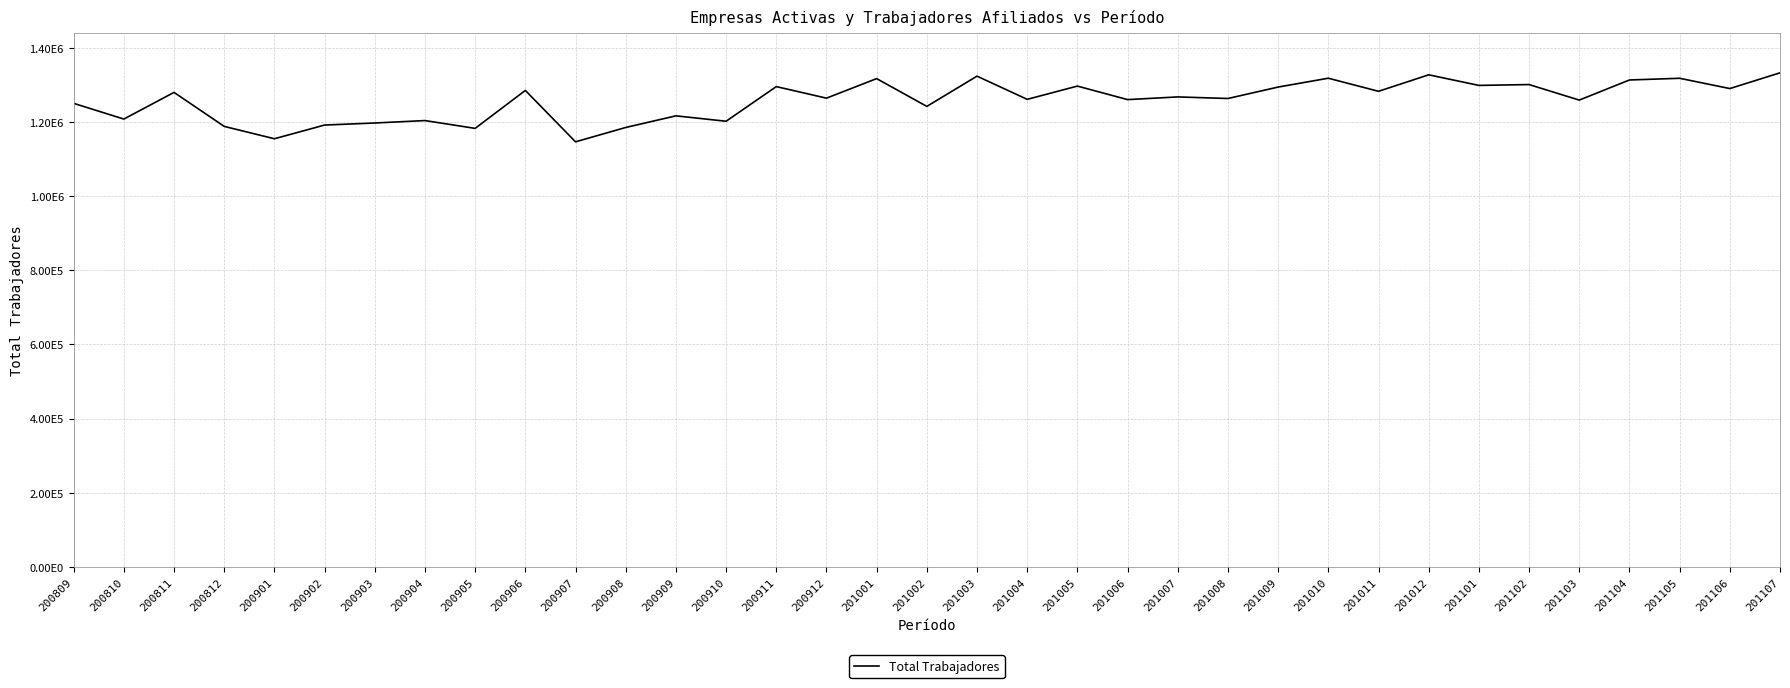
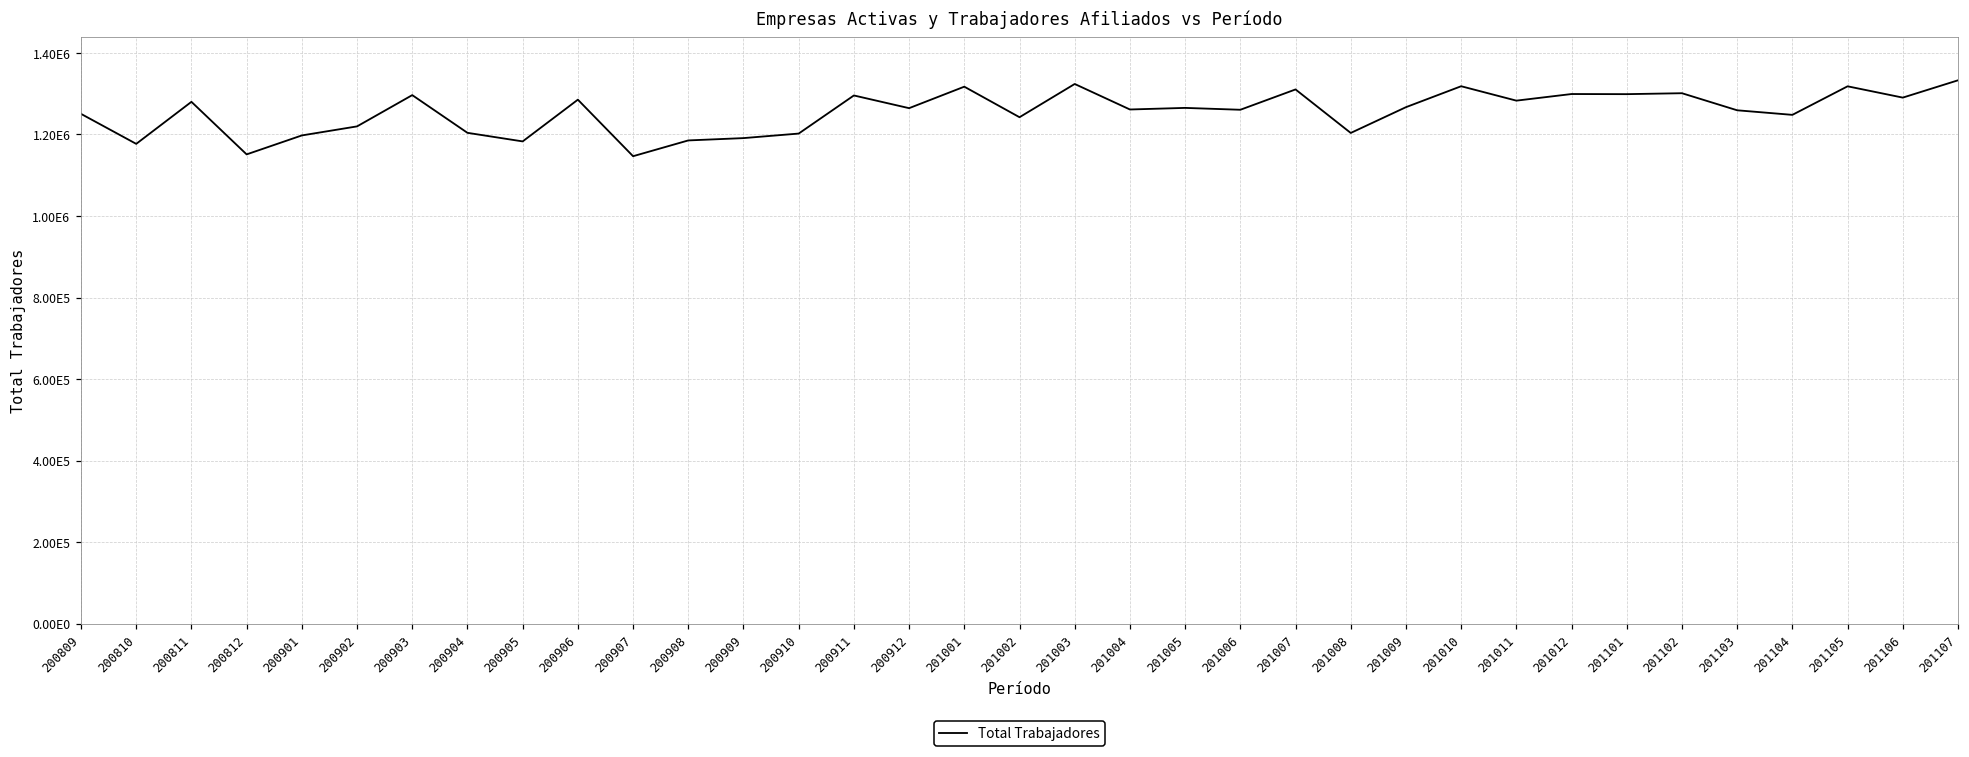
  {
    "200809": 1250000,
-   "200810": 1210000,
+   "200810": 1180000,
    "200811": 1280000,
-   "200812": 1190000,
-   "200901": 1150000,
-   "200902": 1190000,
-   "200903": 1200000,
+   "200812": 1150000,
+   "200901": 1200000,
+   "200902": 1220000,
+   "200903": 1300000,
    "200904": 1200000,
    "200905": 1180000,
    "200906": 1290000,
    "200907": 1150000,
    "200908": 1190000,
-   "200909": 1220000,
+   "200909": 1190000,
    "200910": 1200000,
    "200911": 1300000,
    "200912": 1260000,
    "201001": 1320000,
    "201002": 1240000,
    "201003": 1320000,
    "201004": 1260000,
-   "201005": 1300000,
+   "201005": 1270000,
    "201006": 1260000,
-   "201007": 1270000,
-   "201008": 1260000,
-   "201009": 1290000,
+   "201007": 1310000,
+   "201008": 1200000,
+   "201009": 1270000,
    "201010": 1320000,
    "201011": 1280000,
-   "201012": 1330000,
+   "201012": 1300000,
    "201101": 1300000,
    "201102": 1300000,
    "201103": 1260000,
-   "201104": 1310000,
+   "201104": 1250000,
    "201105": 1320000,
    "201106": 1290000,
    "201107": 1330000
  }
